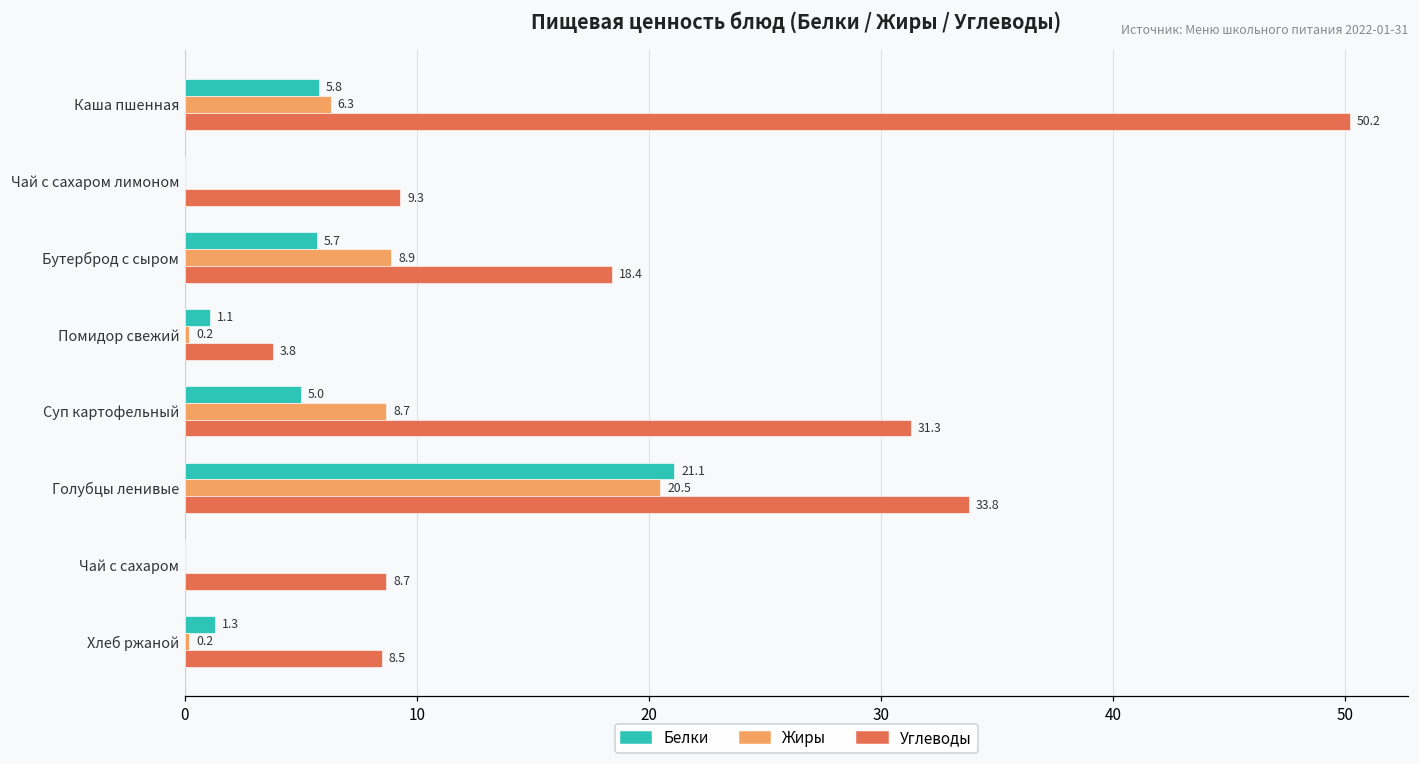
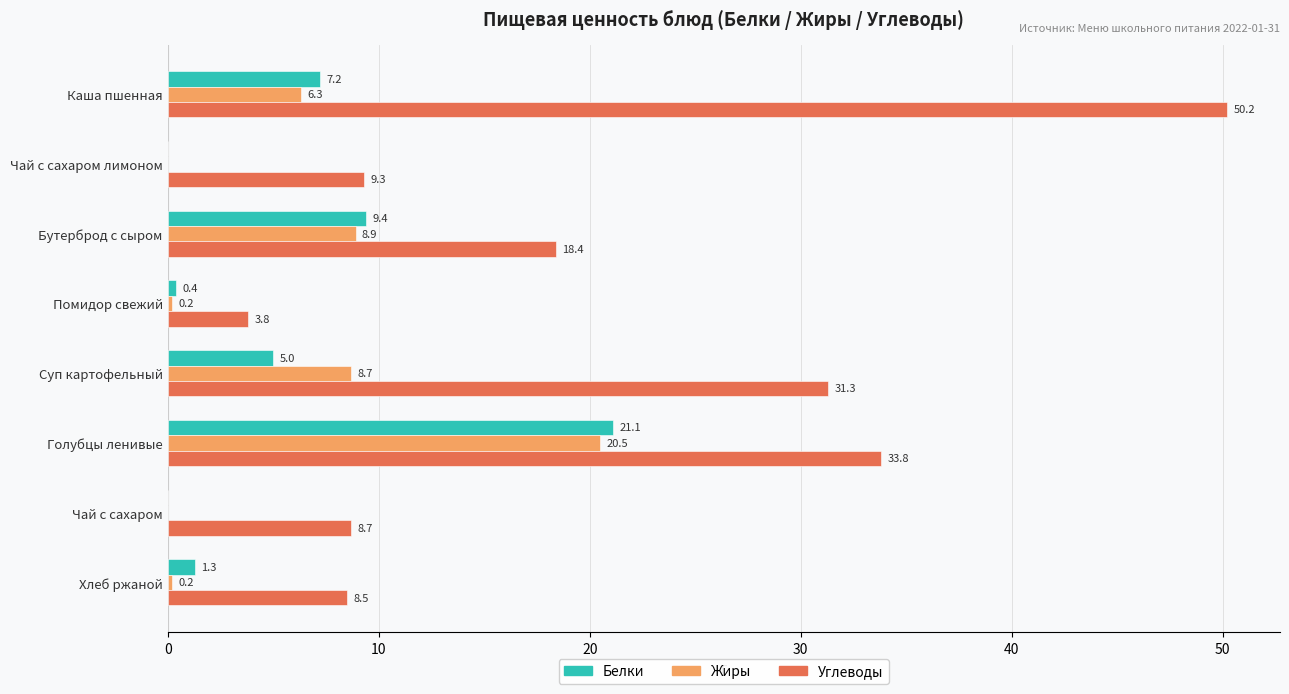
  {
    "Белки": {
-     "Каша пшенная": 5.8,
-     "Бутерброд с сыром": 5.7,
-     "Помидор свежий": 1.1,
+     "Каша пшенная": 7.2,
+     "Бутерброд с сыром": 9.4,
+     "Помидор свежий": 0.4,
      "Суп картофельный": 5.0,
      "Голубцы ленивые": 21.1,
      "Хлеб ржаной": 1.3
    }
  }
